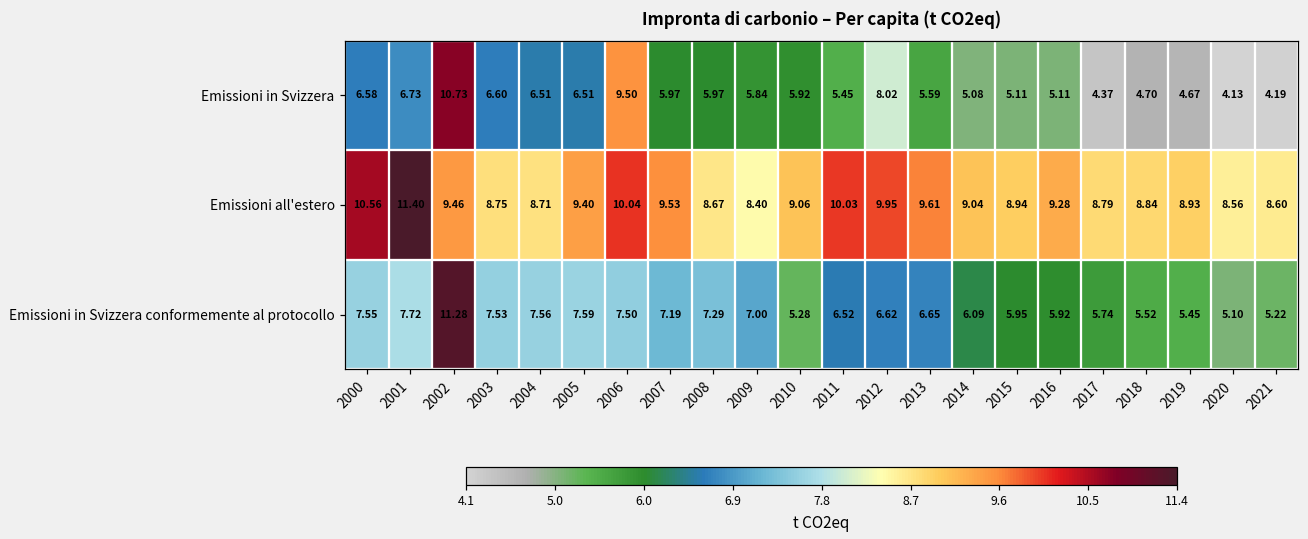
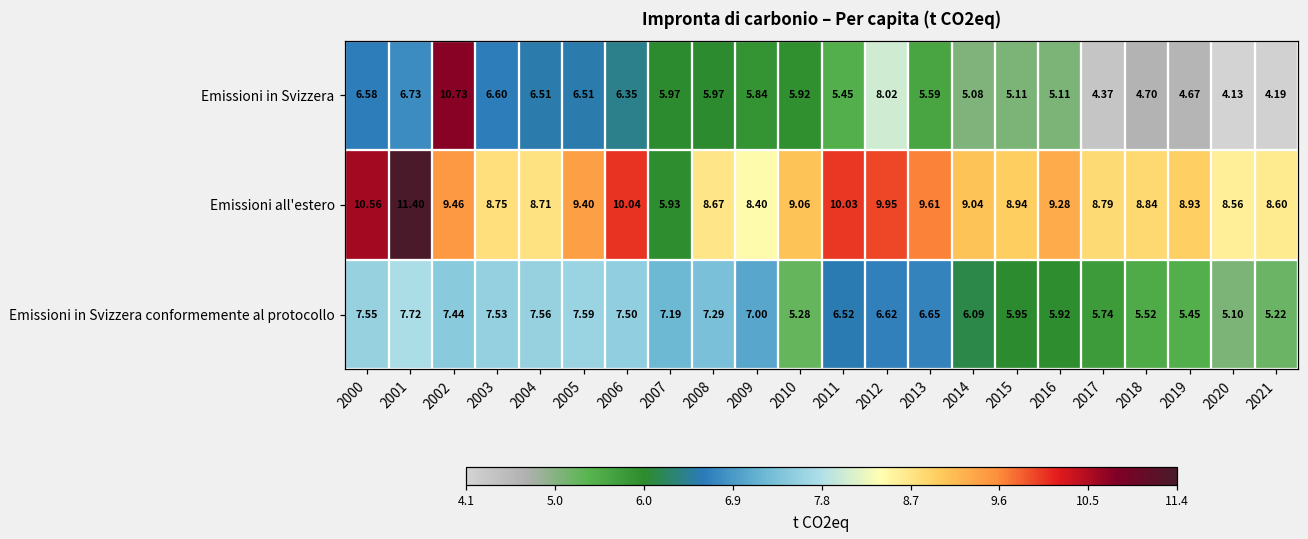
  {
    "Emissioni in Svizzera": {
      "2000": 6.58,
      "2001": 6.73,
      "2002": 10.73,
      "2003": 6.60,
      "2004": 6.51,
      "2005": 6.51,
-     "2006": 9.50,
+     "2006": 6.35,
      "2007": 5.97,
      "2008": 5.97,
      "2009": 5.84,
      "2010": 5.92,
      "2011": 5.45,
      "2012": 8.02,
      "2013": 5.59,
      "2014": 5.08,
      "2015": 5.11,
      "2016": 5.11,
      "2017": 4.37,
      "2018": 4.70,
      "2019": 4.67,
      "2020": 4.13,
      "2021": 4.19
    },
    "Emissioni all'estero": {
      "2000": 10.56,
      "2001": 11.40,
      "2002": 9.46,
      "2003": 8.75,
      "2004": 8.71,
      "2005": 9.40,
      "2006": 10.04,
-     "2007": 9.53,
+     "2007": 5.93,
      "2008": 8.67,
      "2009": 8.40,
      "2010": 9.06,
      "2011": 10.03,
      "2012": 9.95,
      "2013": 9.61,
      "2014": 9.04,
      "2015": 8.94,
      "2016": 9.28,
      "2017": 8.79,
      "2018": 8.84,
      "2019": 8.93,
      "2020": 8.56,
      "2021": 8.60
    },
    "Emissioni in Svizzera conformemente al protocollo": {
      "2000": 7.55,
      "2001": 7.72,
-     "2002": 11.28,
+     "2002": 7.44,
      "2003": 7.53,
      "2004": 7.56,
      "2005": 7.59,
      "2006": 7.50,
      "2007": 7.19,
      "2008": 7.29,
      "2009": 7.00,
      "2010": 5.28,
      "2011": 6.52,
      "2012": 6.62,
      "2013": 6.65,
      "2014": 6.09,
      "2015": 5.95,
      "2016": 5.92,
      "2017": 5.74,
      "2018": 5.52,
      "2019": 5.45,
      "2020": 5.10,
      "2021": 5.22
    }
  }
